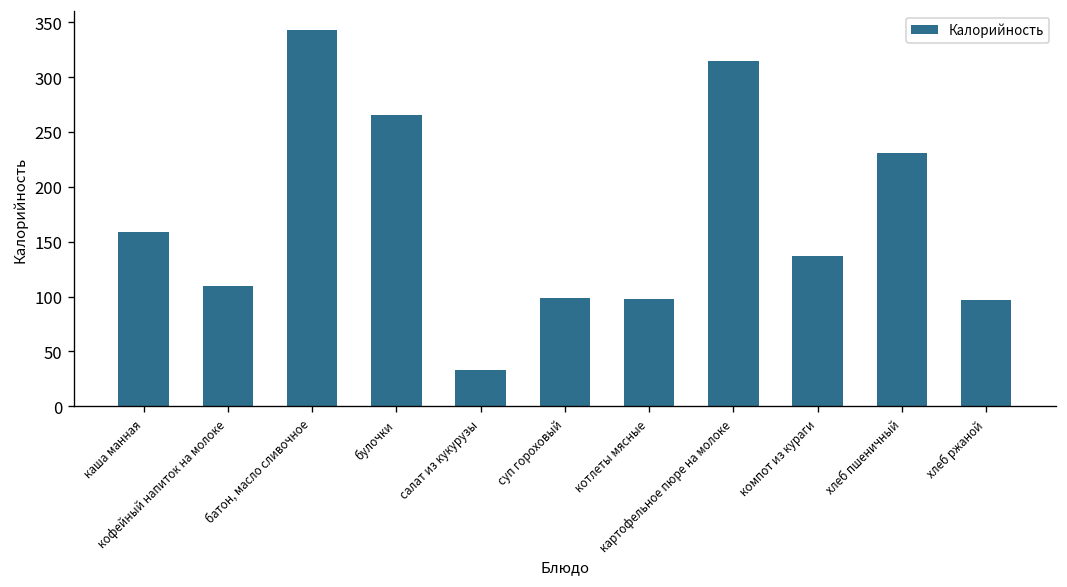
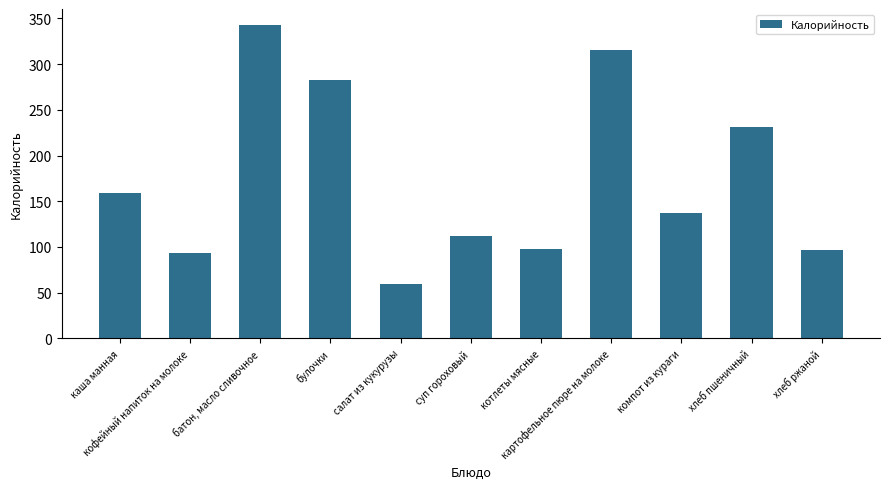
  {
    "каша манная": 160,
-   "кофейный напиток на молоке": 110,
+   "кофейный напиток на молоке": 90,
    "батон, масло сливочное": 340,
-   "булочки": 270,
-   "салат из кукурузы": 30,
-   "суп гороховый": 100,
+   "булочки": 280,
+   "салат из кукурузы": 60,
+   "суп гороховый": 110,
    "котлеты мясные": 100,
    "картофельное пюре на молоке": 320,
    "компот из кураги": 140,
    "хлеб пшеничный": 230,
    "хлеб ржаной": 100
  }
